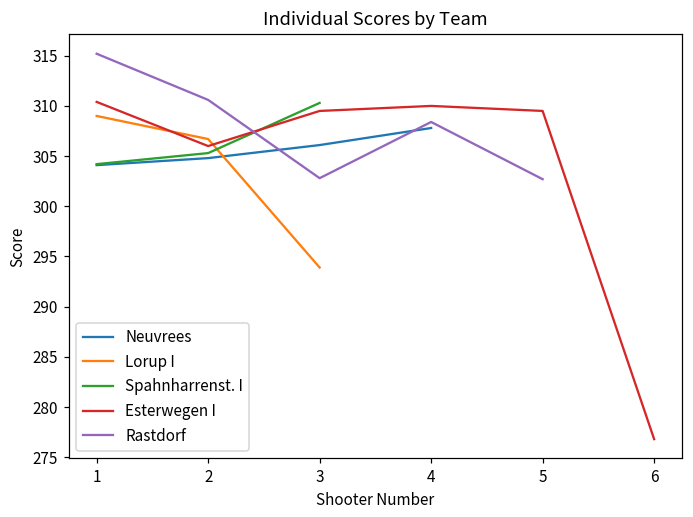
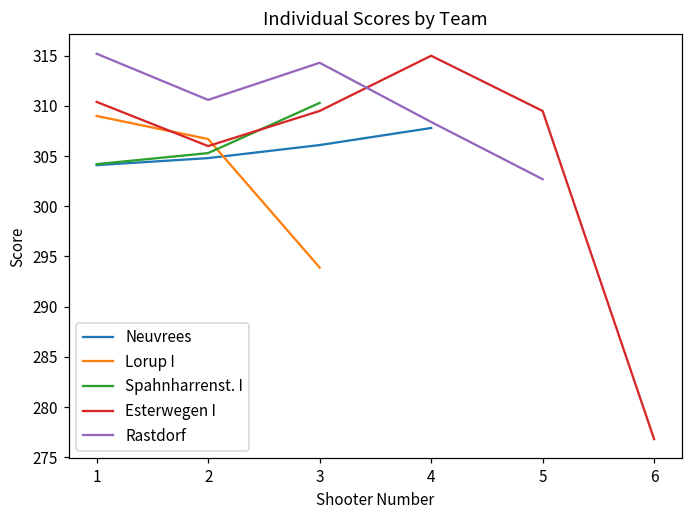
  {
    "Neuvrees": {
      "2": 305,
      "3": 306,
      "4": 308
    },
    "Lorup I": {
      "1": 309,
      "2": 307,
      "3": 294
    },
    "Spahnharrenst. I": {
      "2": 305,
      "3": 310
    },
    "Esterwegen I": {
      "1": 310,
      "2": 306,
      "3": 310,
-     "4": 310,
+     "4": 315,
      "5": 310,
      "6": 277
    },
    "Rastdorf": {
      "1": 315,
      "2": 311,
-     "3": 303,
+     "3": 314,
      "4": 308,
      "5": 303
    }
  }
